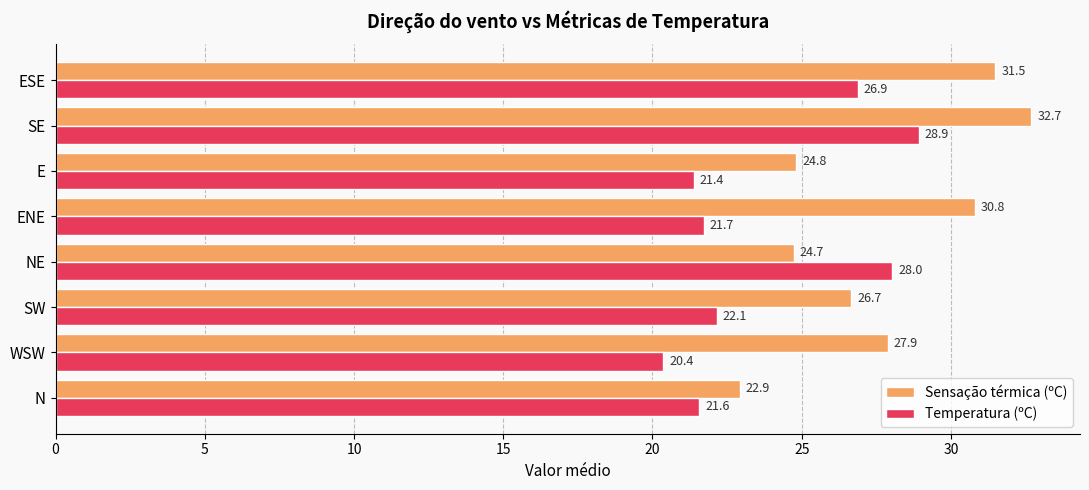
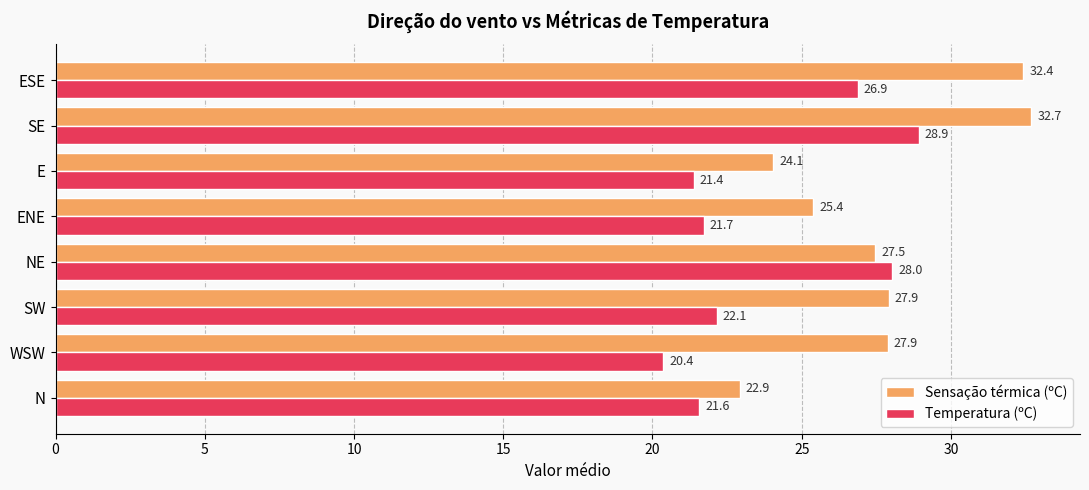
  {
    "Sensação térmica (ºC)": {
-     "ESE": 31.5,
+     "ESE": 32.4,
      "SE": 32.7,
-     "E": 24.8,
-     "ENE": 30.8,
-     "NE": 24.7,
-     "SW": 26.7,
+     "E": 24.1,
+     "ENE": 25.4,
+     "NE": 27.5,
+     "SW": 27.9,
      "WSW": 27.9,
      "N": 22.9
    },
    "Temperatura (ºC)": {
      "ESE": 26.9,
      "SE": 28.9,
      "E": 21.4,
      "ENE": 21.7,
      "NE": 28.0,
      "SW": 22.1,
      "WSW": 20.4,
      "N": 21.6
    }
  }
